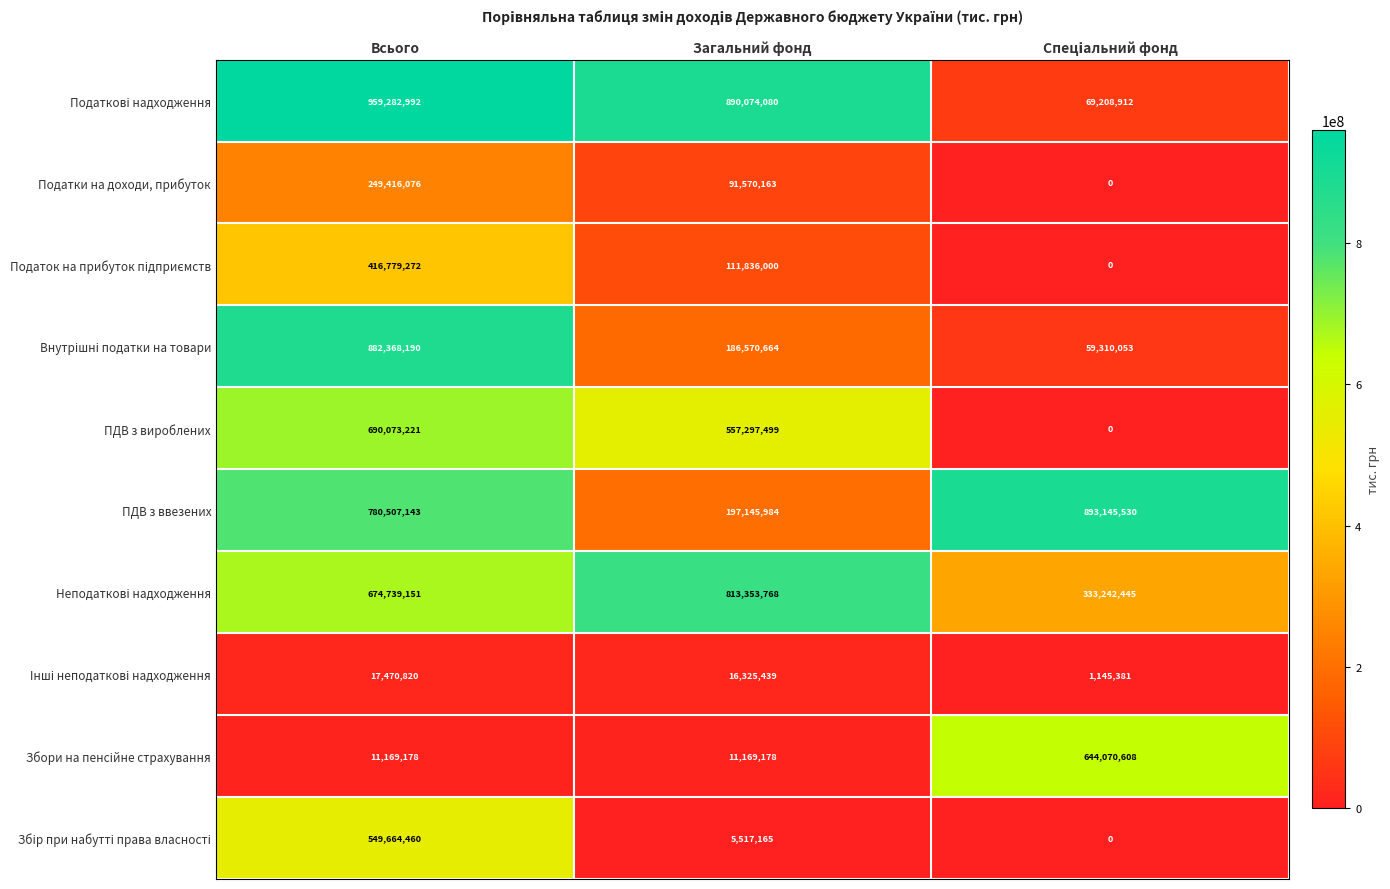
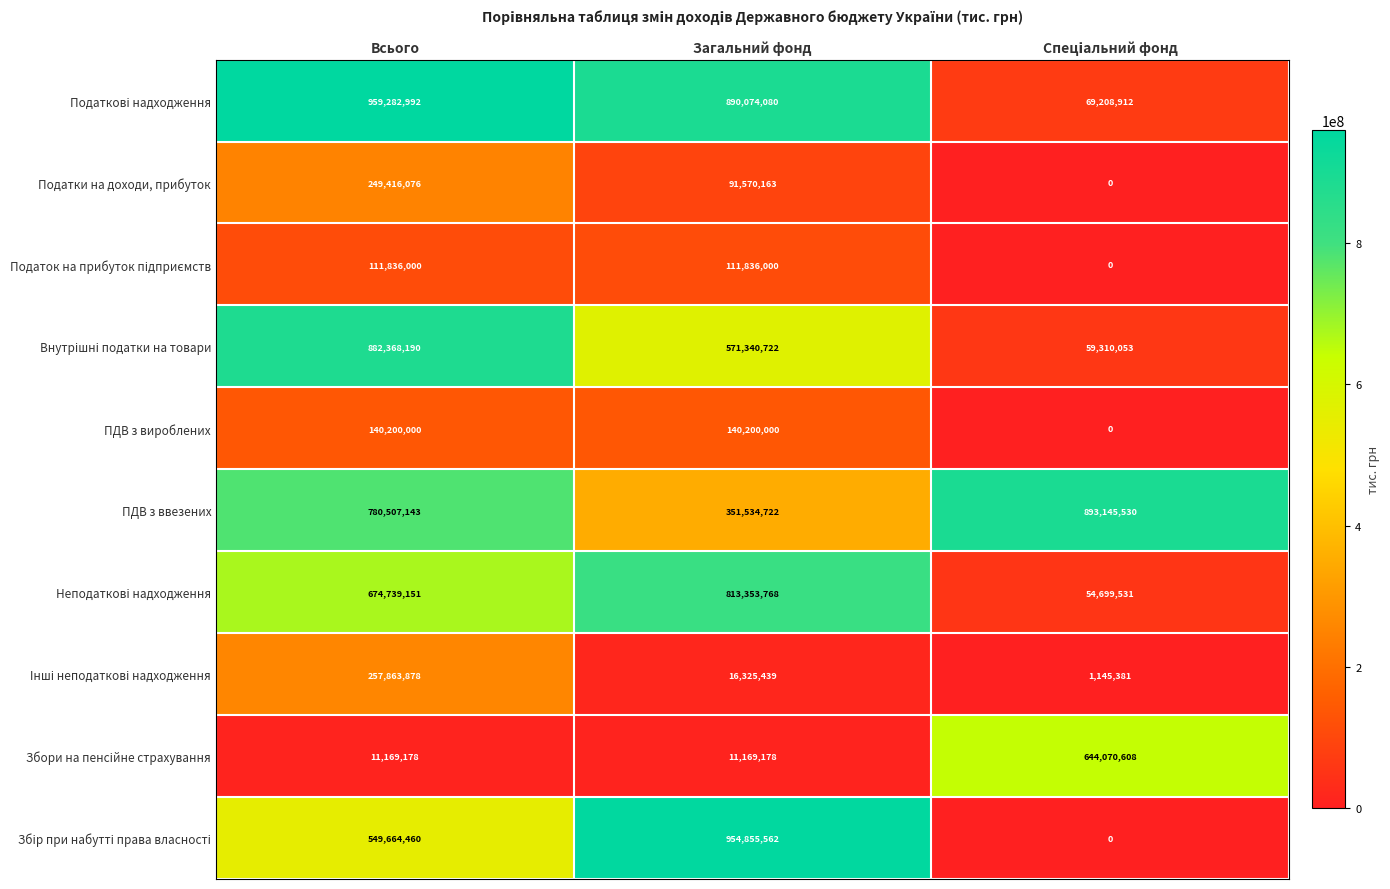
  {
    "Податкові надходження": {
      "Всього": "959,282,992",
      "Загальний фонд": "890,074,080",
      "Спеціальний фонд": "69,208,912"
    },
    "Податки на доходи, прибуток": {
      "Всього": "249,416,076",
      "Загальний фонд": "91,570,163",
      "Спеціальний фонд": "0"
    },
    "Податок на прибуток підприємств": {
-     "Всього": "416,779,272",
+     "Всього": "111,836,000",
      "Загальний фонд": "111,836,000",
      "Спеціальний фонд": "0"
    },
    "Внутрішні податки на товари": {
      "Всього": "882,368,190",
-     "Загальний фонд": "186,570,664",
+     "Загальний фонд": "571,340,722",
      "Спеціальний фонд": "59,310,053"
    },
    "ПДВ з вироблених": {
-     "Всього": "690,073,221",
-     "Загальний фонд": "557,297,499",
+     "Всього": "140,200,000",
+     "Загальний фонд": "140,200,000",
      "Спеціальний фонд": "0"
    },
    "ПДВ з ввезених": {
      "Всього": "780,507,143",
-     "Загальний фонд": "197,145,984",
+     "Загальний фонд": "351,534,722",
      "Спеціальний фонд": "893,145,530"
    },
    "Неподаткові надходження": {
      "Всього": "674,739,151",
      "Загальний фонд": "813,353,768",
-     "Спеціальний фонд": "333,242,445"
+     "Спеціальний фонд": "54,699,531"
    },
    "Інші неподаткові надходження": {
-     "Всього": "17,470,820",
+     "Всього": "257,863,878",
      "Загальний фонд": "16,325,439",
      "Спеціальний фонд": "1,145,381"
    },
    "Збори на пенсійне страхування": {
      "Всього": "11,169,178",
      "Загальний фонд": "11,169,178",
      "Спеціальний фонд": "644,070,608"
    },
    "Збір при набутті права власності": {
      "Всього": "549,664,460",
-     "Загальний фонд": "5,517,165",
+     "Загальний фонд": "954,855,562",
      "Спеціальний фонд": "0"
    }
  }
